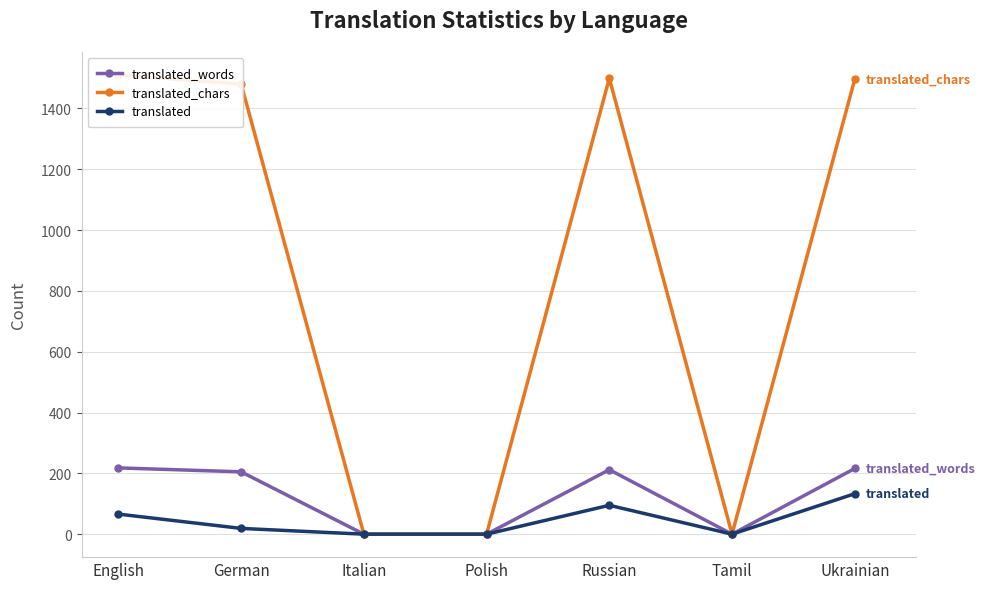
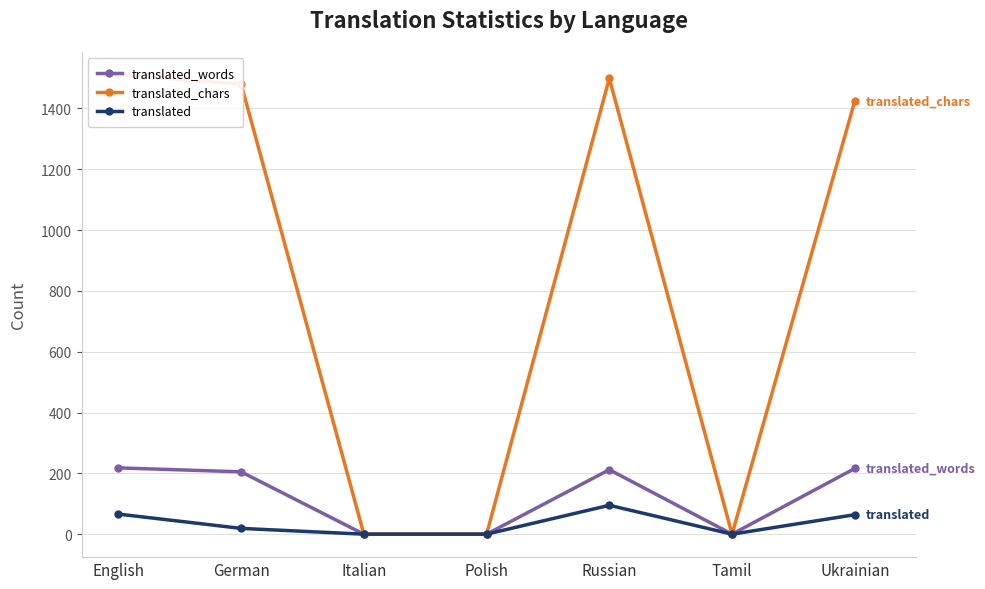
  {
    "translated_words": {
      "English": 220,
      "German": 210,
      "Russian": 210,
      "Ukrainian": 220
    },
    "translated_chars": {
      "Russian": 1500,
-     "Ukrainian": 1500
+     "Ukrainian": 1420
    },
    "translated": {
      "English": 70,
      "German": 20,
      "Russian": 100,
-     "Ukrainian": 130
+     "Ukrainian": 60
    }
  }
